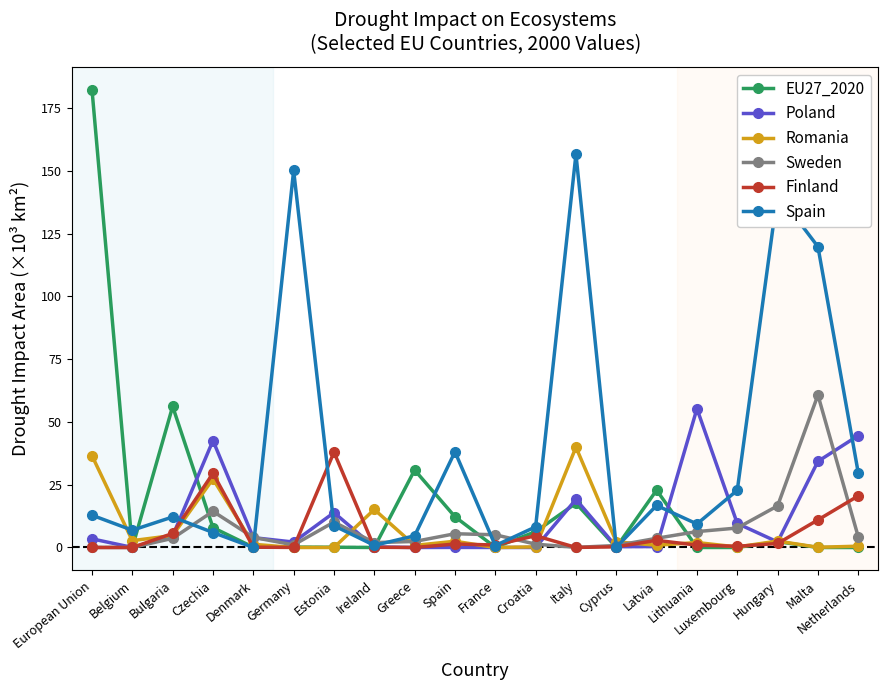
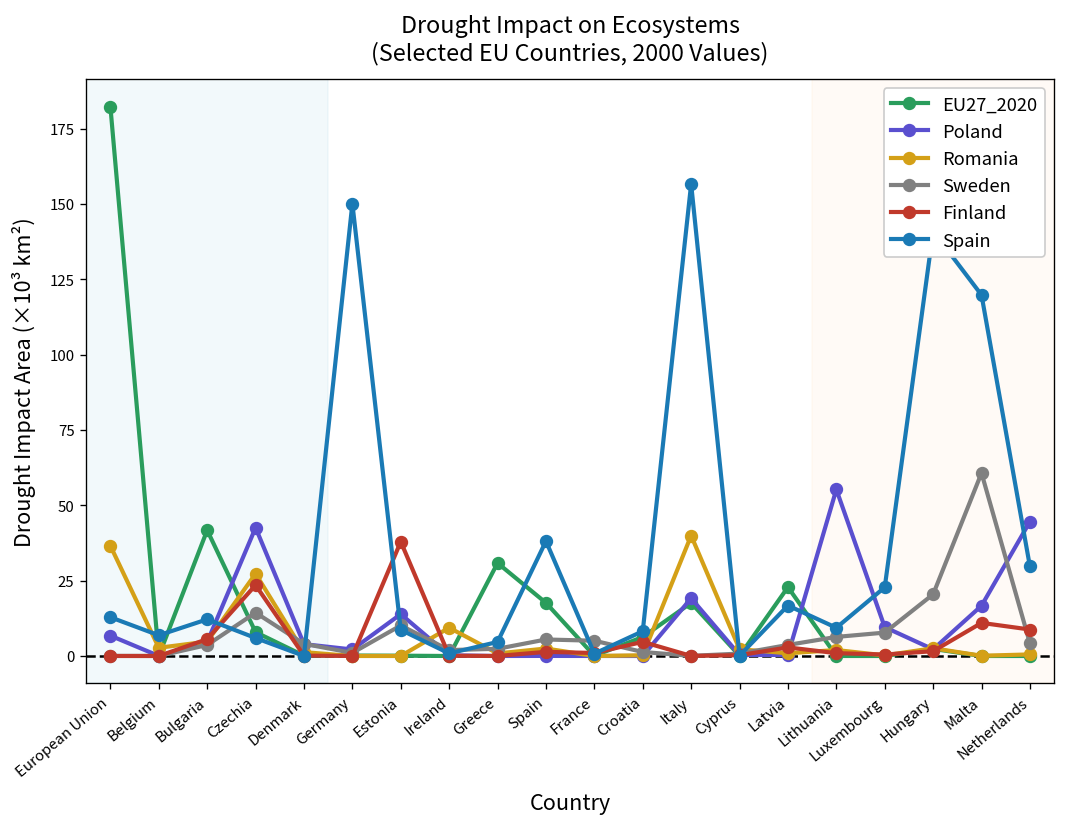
  {
    "EU27_2020": {
      "European Union": 182,
-     "Bulgaria": 56,
+     "Bulgaria": 42,
      "Czechia": 8,
      "Greece": 31,
-     "Spain": 12,
+     "Spain": 18,
      "Croatia": 6,
      "Italy": 18,
      "Latvia": 23
    },
    "Poland": {
-     "European Union": 3,
+     "European Union": 7,
      "Czechia": 43,
      "Germany": 2,
      "Estonia": 14,
      "Spain": 0,
      "Italy": 19,
      "Lithuania": 55,
      "Luxembourg": 10,
-     "Malta": 34,
+     "Malta": 17,
      "Netherlands": 45
    },
    "Romania": {
      "European Union": 37,
      "Belgium": 3,
      "Czechia": 27,
      "Denmark": 1,
-     "Ireland": 15,
+     "Ireland": 9,
      "Spain": 2,
      "Italy": 40,
      "Cyprus": 2,
      "Lithuania": 2
    },
    "Sweden": {
      "Czechia": 14,
      "Estonia": 10,
      "Ireland": 2,
      "Greece": 2,
      "Spain": 5,
      "France": 5,
      "Croatia": 1,
      "Lithuania": 6,
      "Luxembourg": 8,
-     "Hungary": 17,
+     "Hungary": 20,
      "Malta": 61,
      "Netherlands": 4
    },
    "Finland": {
-     "Czechia": 30,
+     "Czechia": 24,
      "Estonia": 38,
      "Spain": 1,
      "Croatia": 5,
      "Malta": 11,
-     "Netherlands": 21
+     "Netherlands": 9
    },
    "Spain": {
      "European Union": 13,
      "Belgium": 7,
      "Bulgaria": 12,
      "Czechia": 6,
      "Germany": 150,
      "Estonia": 9,
      "Greece": 5,
      "Spain": 38,
      "Croatia": 8,
      "Italy": 157,
      "Latvia": 17,
      "Lithuania": 9,
      "Luxembourg": 23,
      "Malta": 120,
      "Netherlands": 30
    }
  }
